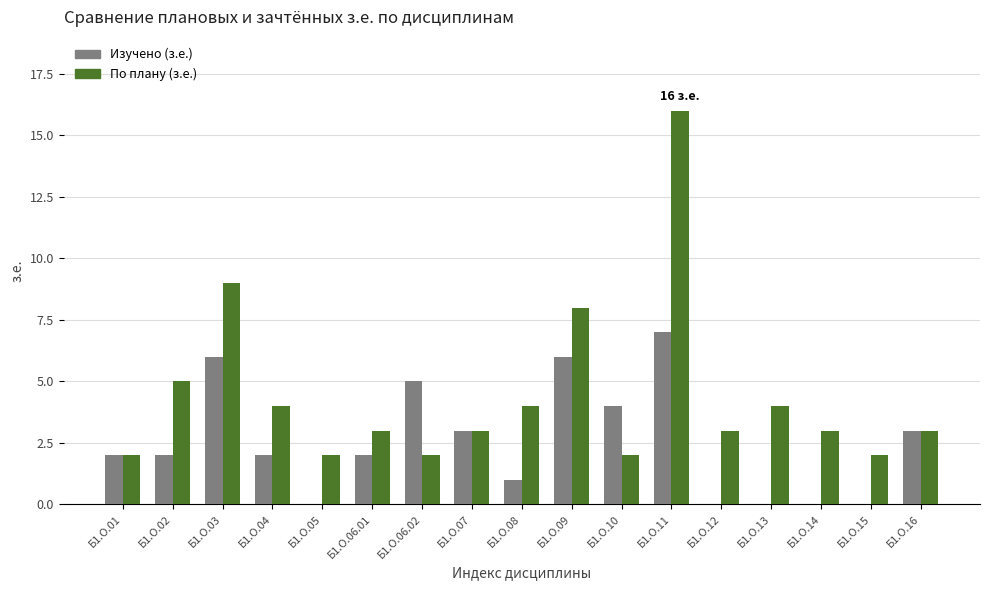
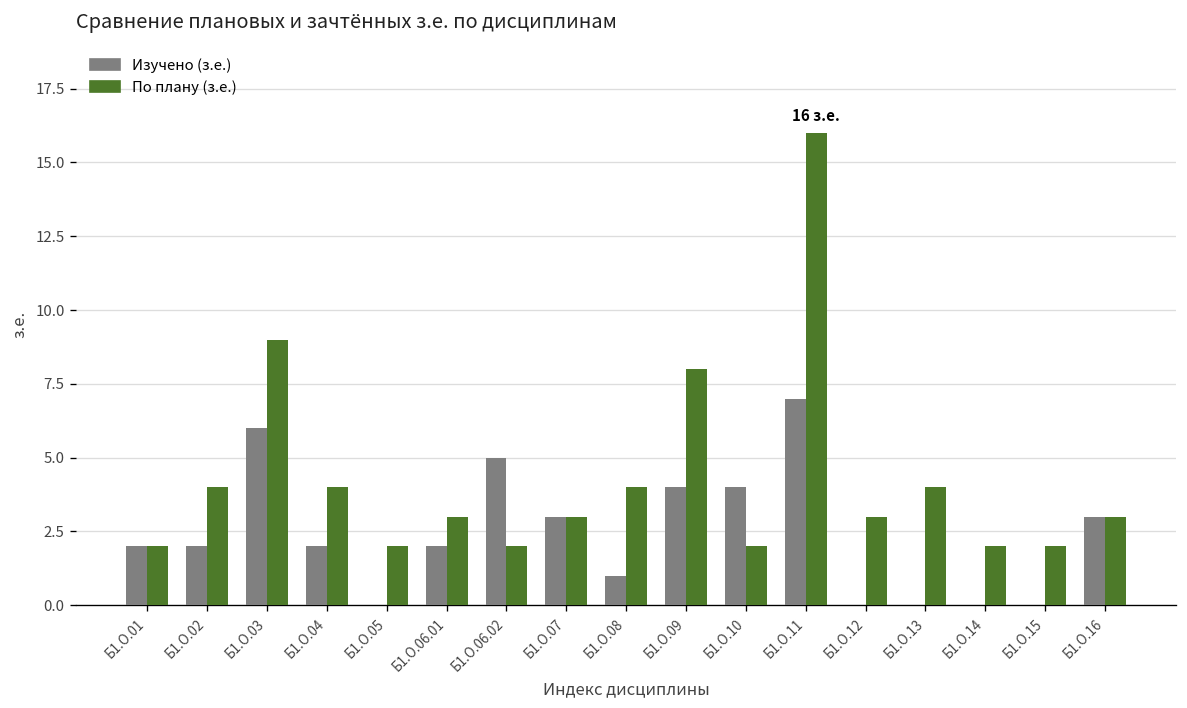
  {
    "Изучено (з.е.)": {
      "Б1.О.01": 2,
      "Б1.О.02": 2,
      "Б1.О.03": 6,
      "Б1.О.04": 2,
      "Б1.О.05": 0,
      "Б1.О.06.01": 2,
      "Б1.О.06.02": 5,
      "Б1.О.07": 3,
      "Б1.О.08": 1,
-     "Б1.О.09": 6,
+     "Б1.О.09": 4,
      "Б1.О.10": 4,
      "Б1.О.11": 7,
      "Б1.О.12": 0,
      "Б1.О.13": 0,
      "Б1.О.14": 0,
      "Б1.О.15": 0,
      "Б1.О.16": 3
    },
    "По плану (з.е.)": {
      "Б1.О.01": 2,
-     "Б1.О.02": 5,
+     "Б1.О.02": 4,
      "Б1.О.03": 9,
      "Б1.О.04": 4,
      "Б1.О.05": 2,
      "Б1.О.06.01": 3,
      "Б1.О.06.02": 2,
      "Б1.О.07": 3,
      "Б1.О.08": 4,
      "Б1.О.09": 8,
      "Б1.О.10": 2,
      "Б1.О.12": 3,
      "Б1.О.13": 4,
-     "Б1.О.14": 3,
+     "Б1.О.14": 2,
      "Б1.О.15": 2,
      "Б1.О.16": 3
    }
  }
